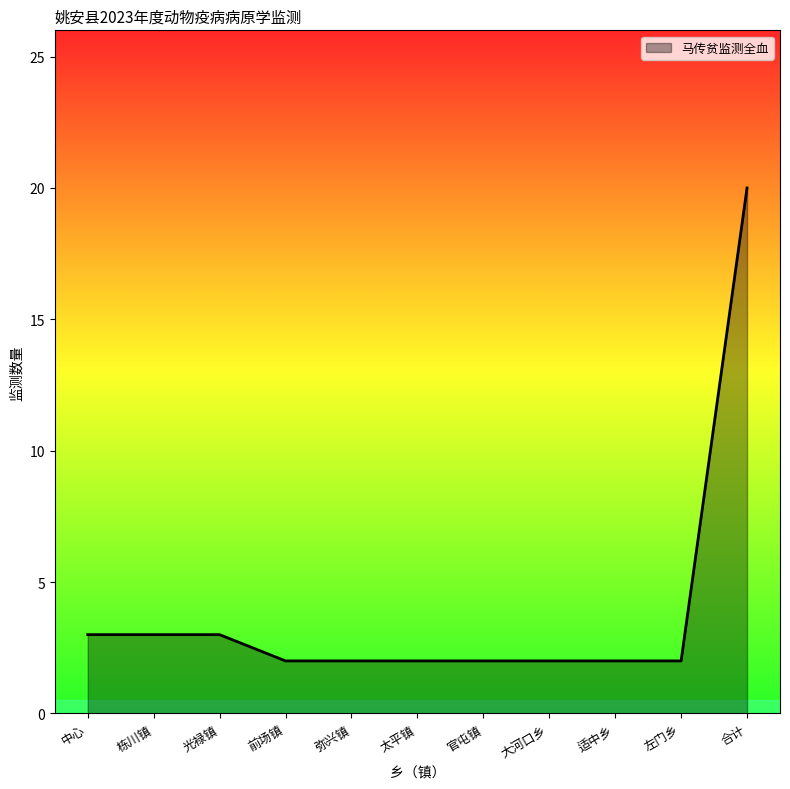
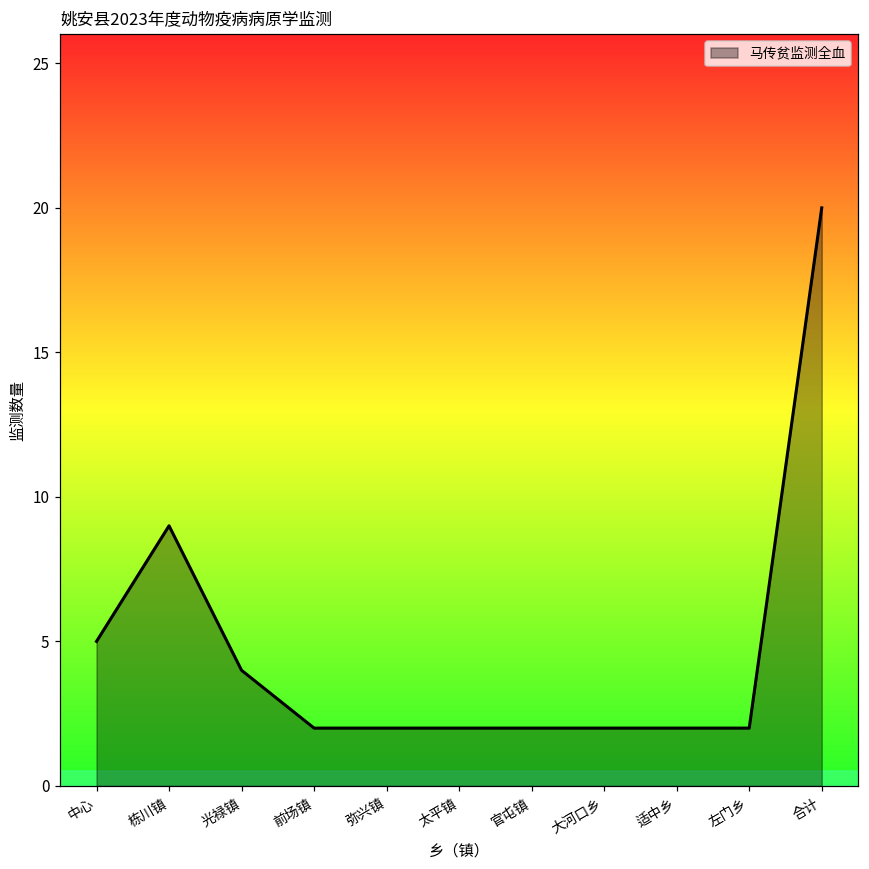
  {
-   "中心": 3,
-   "栋川镇": 3,
-   "光禄镇": 3,
+   "中心": 5,
+   "栋川镇": 9,
+   "光禄镇": 4,
    "前场镇": 2,
    "弥兴镇": 2,
    "太平镇": 2,
    "官屯镇": 2,
    "大河口乡": 2,
    "适中乡": 2,
    "左门乡": 2,
    "合计": 20
  }
